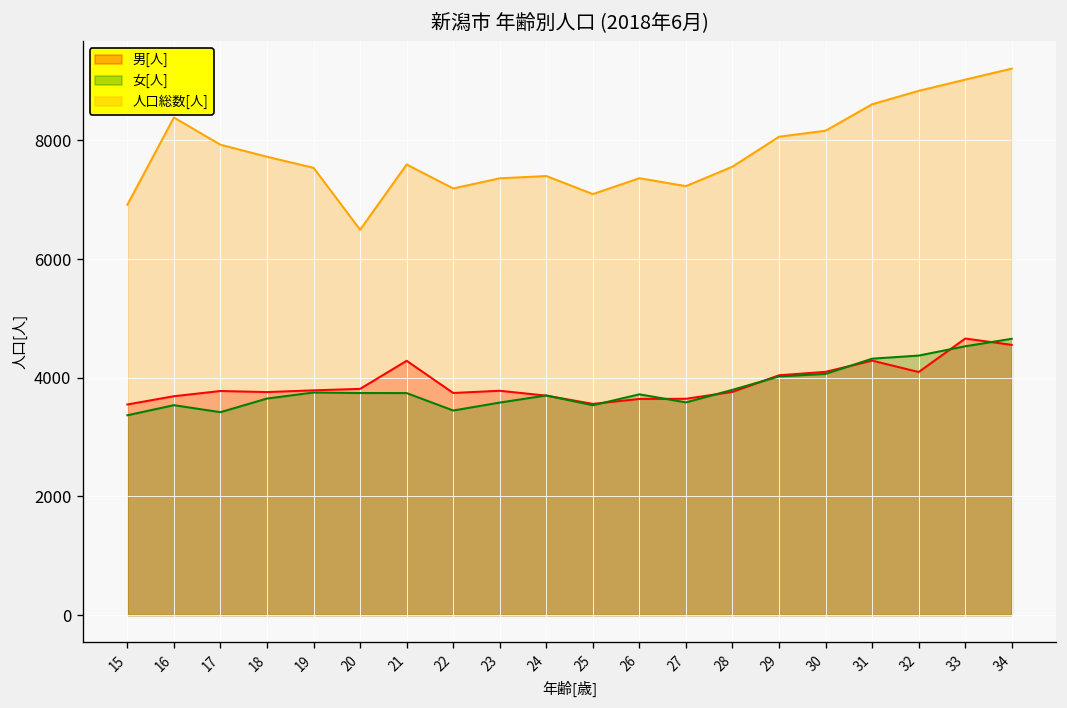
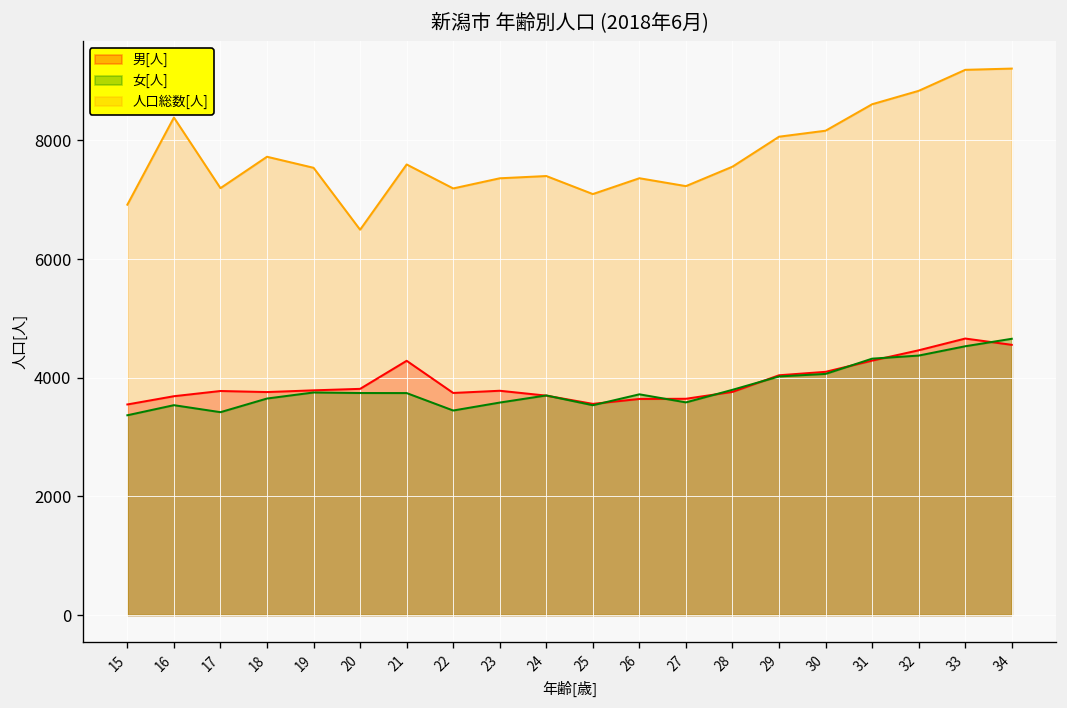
  {
    "男[人]": {
      "15": 3500,
      "16": 3700,
      "17": 3800,
      "18": 3800,
      "20": 3800,
      "21": 4300,
      "22": 3700,
      "23": 3800,
      "26": 3600,
      "27": 3600,
-     "32": 4100,
+     "32": 4500,
      "33": 4700,
      "34": 4600
    },
    "女[人]": {
      "15": 3400,
      "16": 3500,
      "17": 3400,
      "18": 3600,
      "20": 3700,
      "21": 3700,
      "22": 3400,
      "23": 3600,
      "26": 3700,
      "27": 3600,
      "32": 4400,
      "33": 4500,
      "34": 4700
    },
    "人口総数[人]": {
      "15": 6900,
      "16": 8400,
-     "17": 7900,
+     "17": 7200,
      "18": 7700,
      "19": 7500,
      "20": 6500,
      "21": 7600,
      "22": 7200,
      "23": 7400,
      "24": 7400,
      "25": 7100,
      "26": 7400,
      "27": 7200,
      "28": 7600,
      "29": 8100,
      "30": 8200,
      "31": 8600,
      "32": 8800,
-     "33": 9000,
+     "33": 9200,
      "34": 9200
    }
  }
